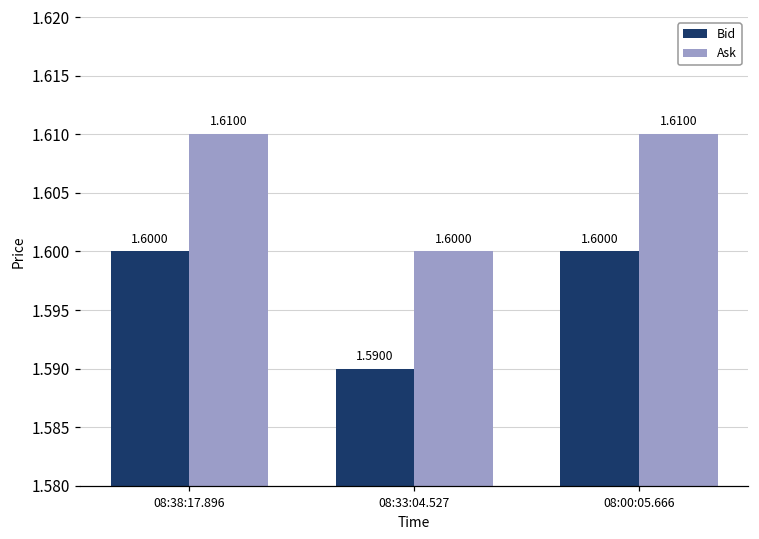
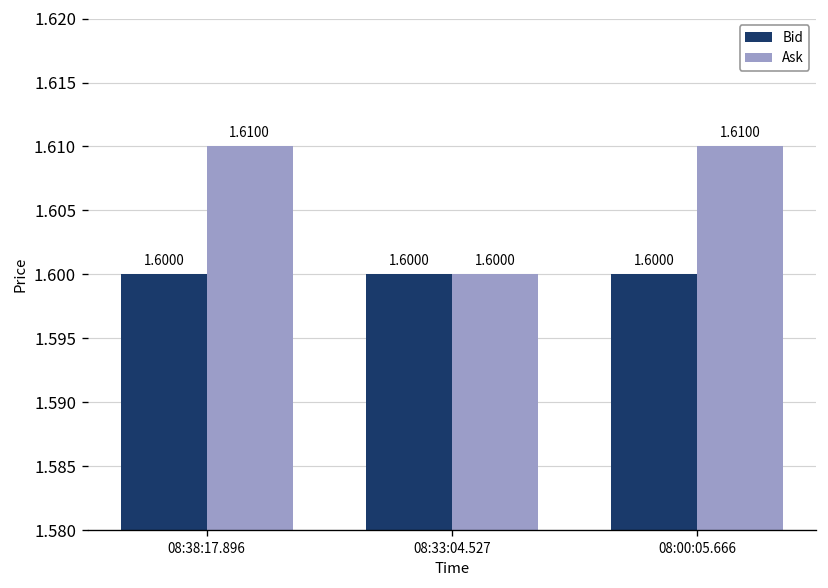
  {
    "Bid": {
      "08:38:17.896": 1.6000,
-     "08:33:04.527": 1.5900,
+     "08:33:04.527": 1.6000,
      "08:00:05.666": 1.6000
    },
    "Ask": {
      "08:38:17.896": 1.6100,
      "08:33:04.527": 1.6000,
      "08:00:05.666": 1.6100
    }
  }
